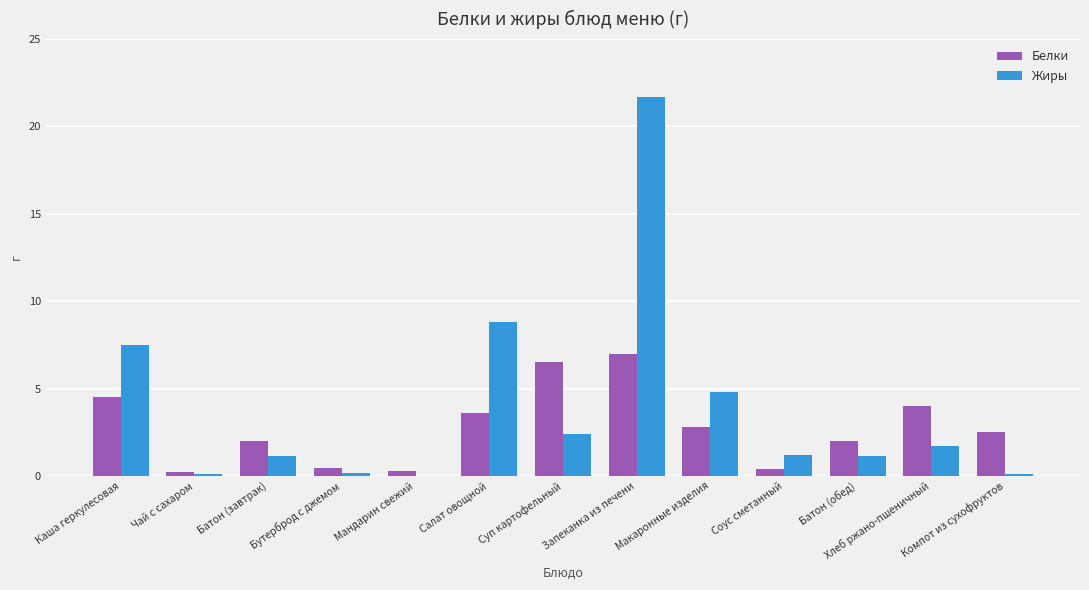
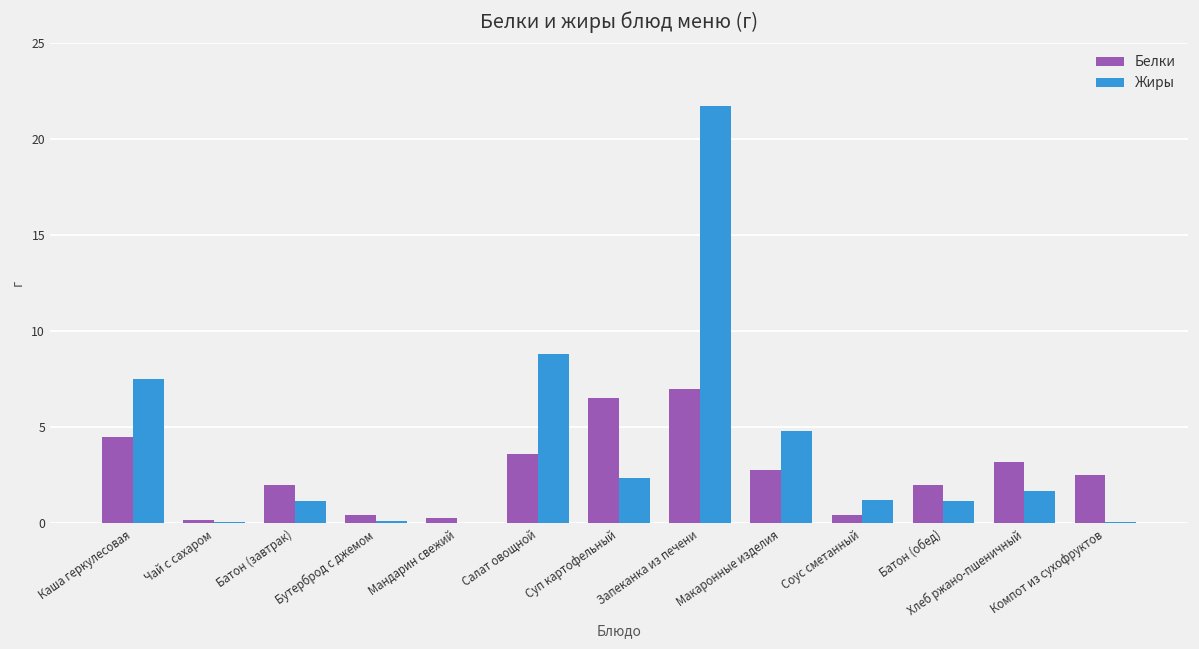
  {
    "Белки": {
      "Каша геркулесовая": 4.5,
      "Чай с сахаром": 0.2,
      "Батон (завтрак)": 2.0,
      "Бутерброд с джемом": 0.5,
      "Мандарин свежий": 0.3,
      "Салат овощной": 3.6,
      "Суп картофельный": 6.5,
      "Запеканка из печени": 7.0,
      "Макаронные изделия": 2.8,
      "Соус сметанный": 0.4,
      "Батон (обед)": 2.0,
-     "Хлеб ржано-пшеничный": 4.0,
+     "Хлеб ржано-пшеничный": 3.2,
      "Компот из сухофруктов": 2.5
    },
    "Жиры": {
      "Каша геркулесовая": 7.5,
      "Батон (завтрак)": 1.2,
      "Бутерброд с джемом": 0.2,
      "Мандарин свежий": 0.0,
      "Салат овощной": 8.8,
      "Суп картофельный": 2.4,
      "Запеканка из печени": 21.7,
      "Макаронные изделия": 4.8,
      "Соус сметанный": 1.2,
      "Батон (обед)": 1.2,
      "Хлеб ржано-пшеничный": 1.7
    }
  }
